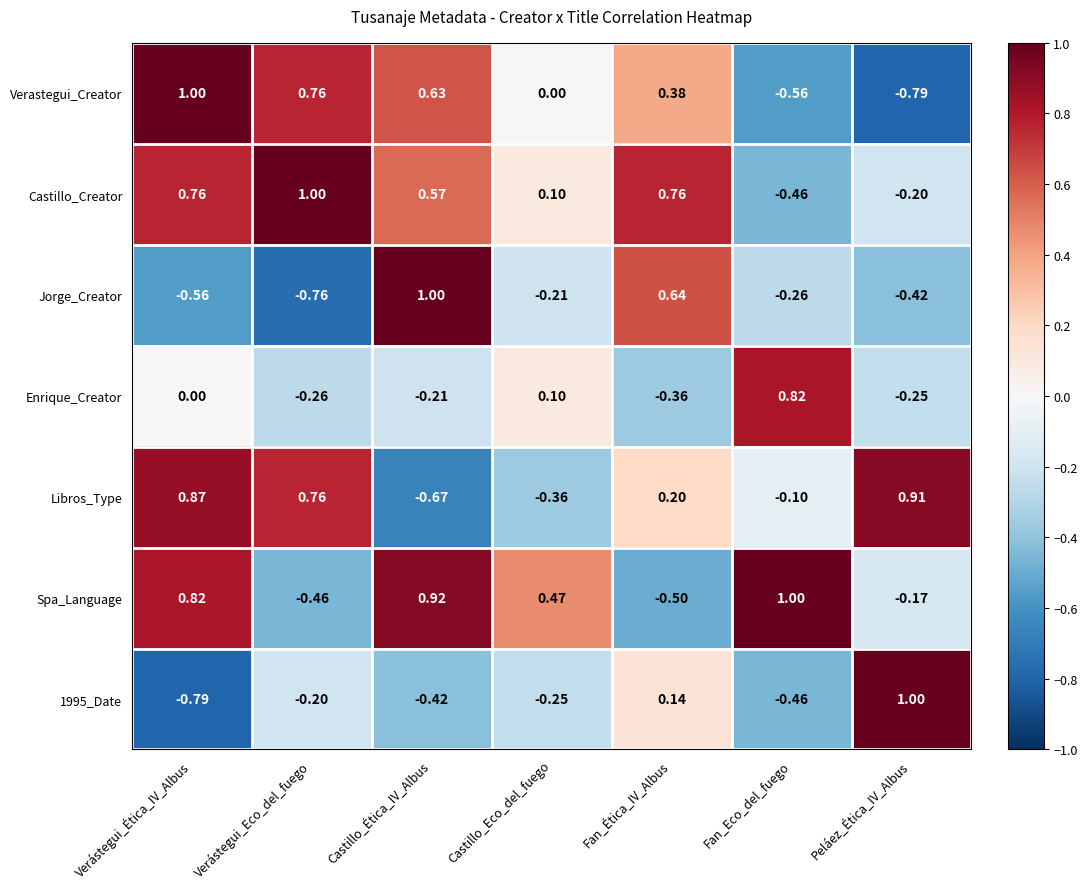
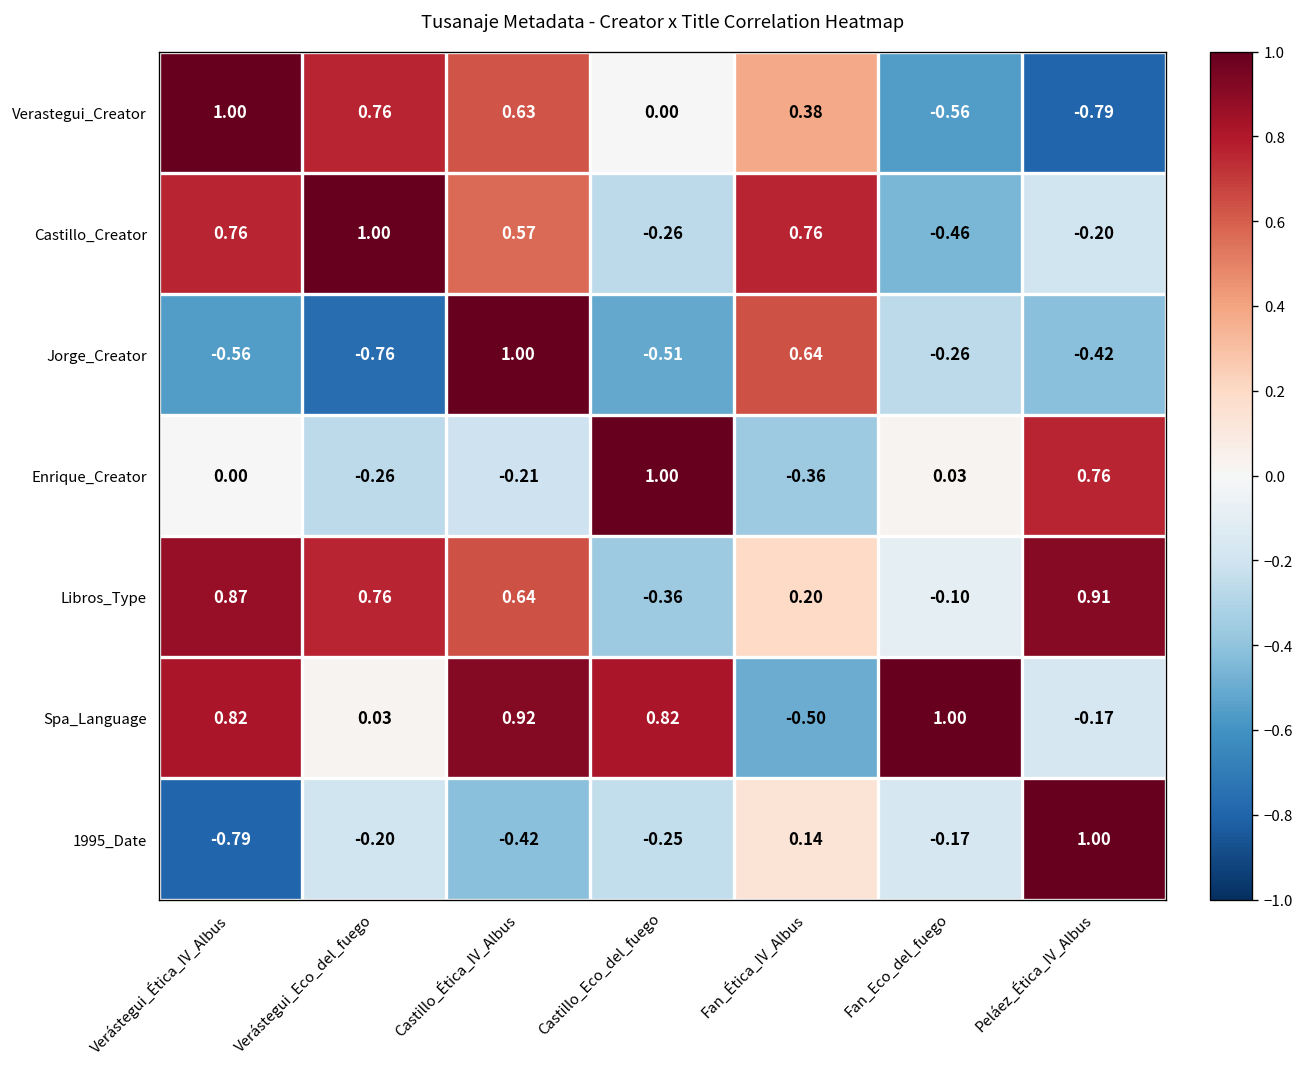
  {
    "Verastegui_Creator": {
      "Verástegui_Ética_IV_Albus": 1.00,
      "Verástegui_Eco_del_fuego": 0.76,
      "Castillo_Ética_IV_Albus": 0.63,
      "Castillo_Eco_del_fuego": 0.00,
      "Fan_Ética_IV_Albus": 0.38,
      "Fan_Eco_del_fuego": -0.56,
      "Peláez_Ética_IV_Albus": -0.79
    },
    "Castillo_Creator": {
      "Verástegui_Ética_IV_Albus": 0.76,
      "Verástegui_Eco_del_fuego": 1.00,
      "Castillo_Ética_IV_Albus": 0.57,
-     "Castillo_Eco_del_fuego": 0.10,
+     "Castillo_Eco_del_fuego": -0.26,
      "Fan_Ética_IV_Albus": 0.76,
      "Fan_Eco_del_fuego": -0.46,
      "Peláez_Ética_IV_Albus": -0.20
    },
    "Jorge_Creator": {
      "Verástegui_Ética_IV_Albus": -0.56,
      "Verástegui_Eco_del_fuego": -0.76,
      "Castillo_Ética_IV_Albus": 1.00,
-     "Castillo_Eco_del_fuego": -0.21,
+     "Castillo_Eco_del_fuego": -0.51,
      "Fan_Ética_IV_Albus": 0.64,
      "Fan_Eco_del_fuego": -0.26,
      "Peláez_Ética_IV_Albus": -0.42
    },
    "Enrique_Creator": {
      "Verástegui_Ética_IV_Albus": 0.00,
      "Verástegui_Eco_del_fuego": -0.26,
      "Castillo_Ética_IV_Albus": -0.21,
-     "Castillo_Eco_del_fuego": 0.10,
+     "Castillo_Eco_del_fuego": 1.00,
      "Fan_Ética_IV_Albus": -0.36,
-     "Fan_Eco_del_fuego": 0.82,
-     "Peláez_Ética_IV_Albus": -0.25
+     "Fan_Eco_del_fuego": 0.03,
+     "Peláez_Ética_IV_Albus": 0.76
    },
    "Libros_Type": {
      "Verástegui_Ética_IV_Albus": 0.87,
      "Verástegui_Eco_del_fuego": 0.76,
-     "Castillo_Ética_IV_Albus": -0.67,
+     "Castillo_Ética_IV_Albus": 0.64,
      "Castillo_Eco_del_fuego": -0.36,
      "Fan_Ética_IV_Albus": 0.20,
      "Fan_Eco_del_fuego": -0.10,
      "Peláez_Ética_IV_Albus": 0.91
    },
    "Spa_Language": {
      "Verástegui_Ética_IV_Albus": 0.82,
-     "Verástegui_Eco_del_fuego": -0.46,
+     "Verástegui_Eco_del_fuego": 0.03,
      "Castillo_Ética_IV_Albus": 0.92,
-     "Castillo_Eco_del_fuego": 0.47,
+     "Castillo_Eco_del_fuego": 0.82,
      "Fan_Ética_IV_Albus": -0.50,
      "Fan_Eco_del_fuego": 1.00,
      "Peláez_Ética_IV_Albus": -0.17
    },
    "1995_Date": {
      "Verástegui_Ética_IV_Albus": -0.79,
      "Verástegui_Eco_del_fuego": -0.20,
      "Castillo_Ética_IV_Albus": -0.42,
      "Castillo_Eco_del_fuego": -0.25,
      "Fan_Ética_IV_Albus": 0.14,
-     "Fan_Eco_del_fuego": -0.46,
+     "Fan_Eco_del_fuego": -0.17,
      "Peláez_Ética_IV_Albus": 1.00
    }
  }
